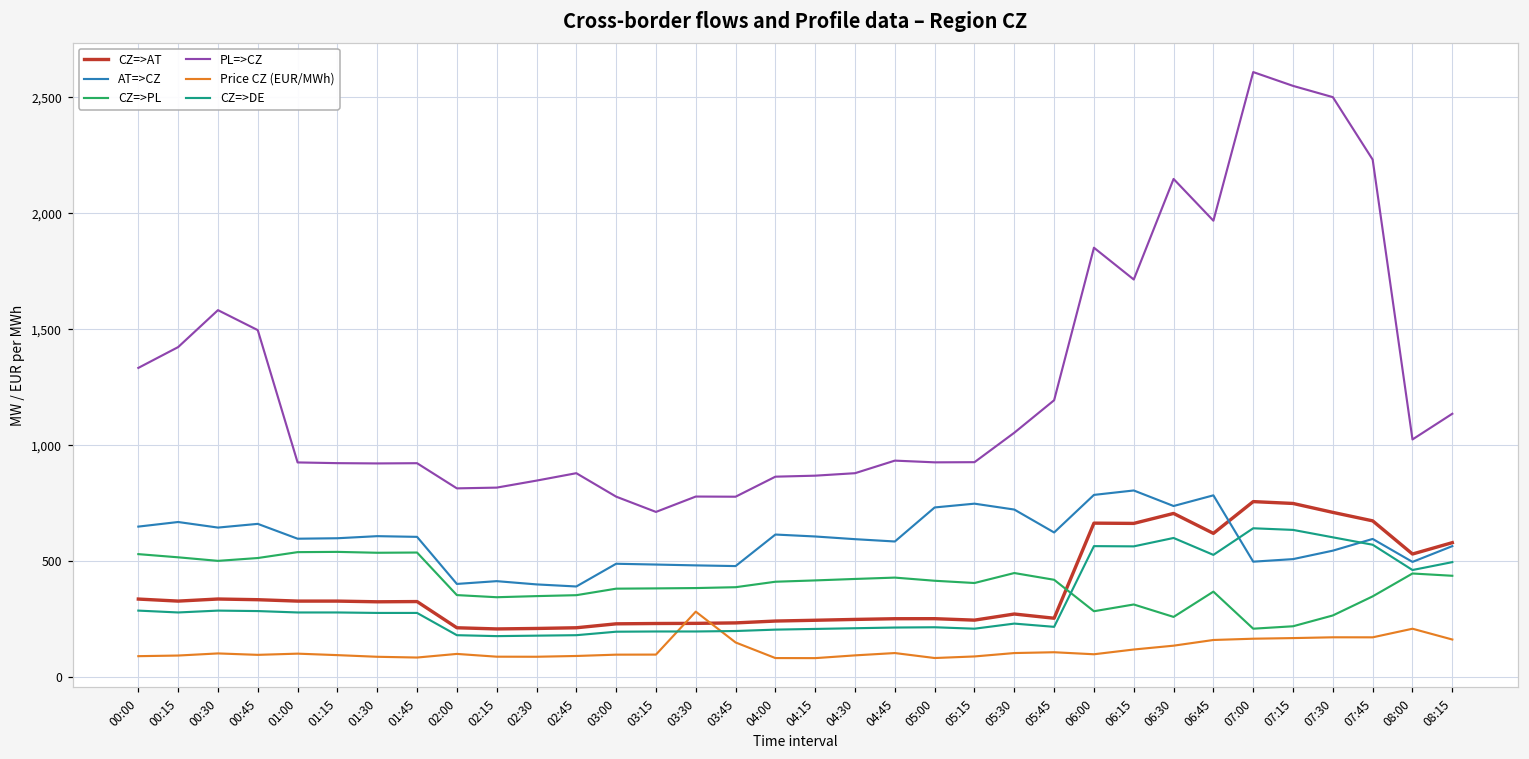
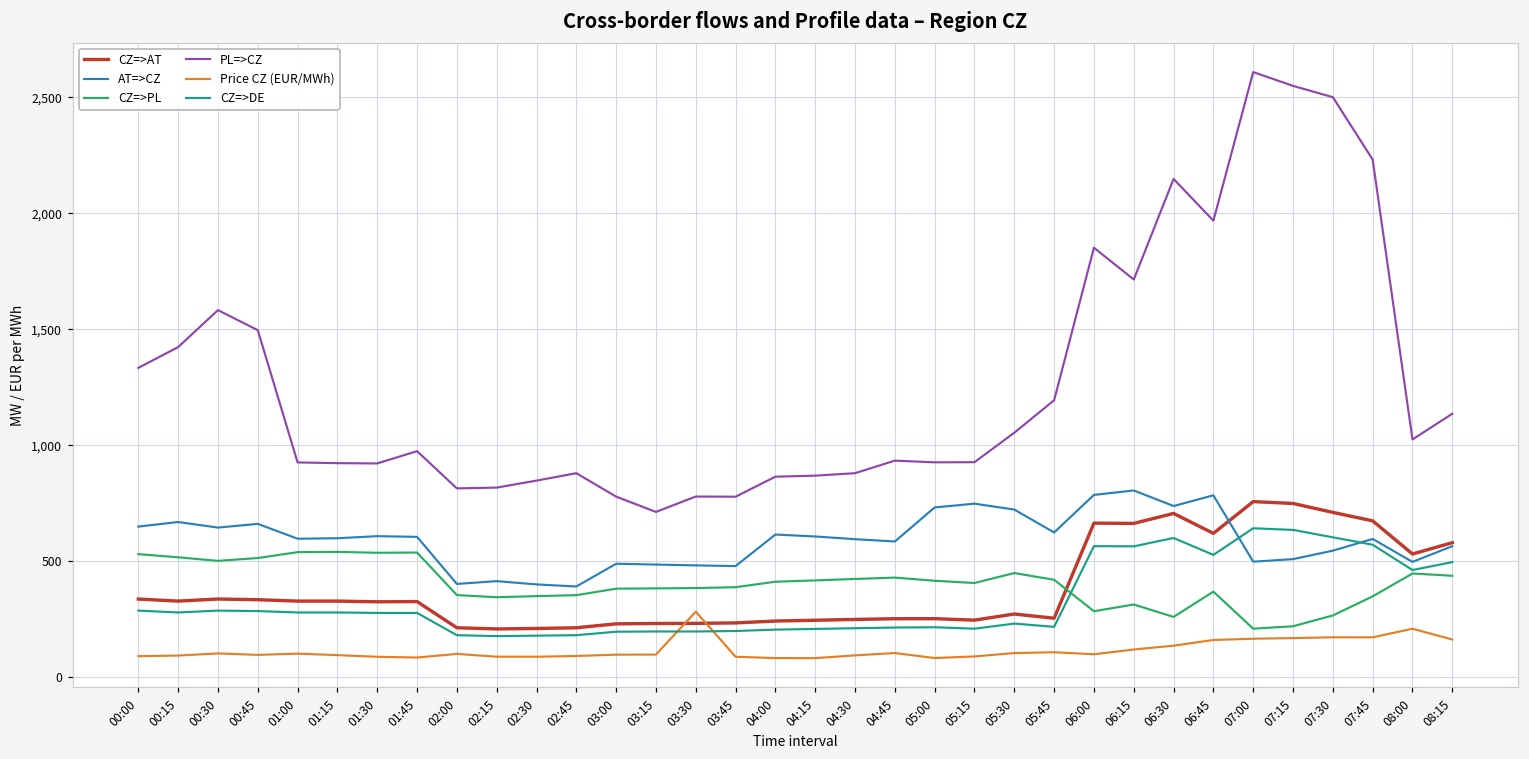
  {
    "CZ=>AT": {
      "00:00": "340",
      "00:15": "330",
      "00:30": "340",
      "00:45": "330",
      "01:00": "330",
      "01:15": "330",
      "01:30": "330",
      "01:45": "330",
      "02:00": "210",
      "02:15": "210",
      "02:30": "210",
      "02:45": "210",
      "03:00": "230",
      "03:15": "230",
      "03:30": "230",
      "03:45": "230",
      "04:00": "240",
      "04:15": "250",
      "04:30": "250",
      "04:45": "250",
      "05:00": "250",
      "05:15": "250",
      "05:30": "270",
      "05:45": "250",
      "06:00": "660",
      "06:15": "660",
      "06:30": "710",
      "06:45": "620",
      "07:00": "760",
      "07:15": "750",
      "07:30": "710",
      "07:45": "670",
      "08:00": "530",
      "08:15": "580"
    },
    "AT=>CZ": {
      "00:00": "650",
      "00:15": "670",
      "00:30": "650",
      "00:45": "660",
      "01:00": "600",
      "01:15": "600",
      "01:30": "610",
      "01:45": "610",
      "02:00": "400",
      "02:15": "410",
      "02:30": "400",
      "02:45": "390",
      "03:00": "490",
      "03:15": "490",
      "03:30": "480",
      "03:45": "480",
      "04:00": "620",
      "04:15": "610",
      "04:30": "600",
      "04:45": "590",
      "05:00": "730",
      "05:15": "750",
      "05:30": "720",
      "05:45": "620",
      "06:00": "790",
      "06:15": "810",
      "06:30": "740",
      "06:45": "780",
      "07:00": "500",
      "07:15": "510",
      "07:30": "550",
      "07:45": "600",
      "08:00": "500",
      "08:15": "570"
    },
    "PL=>CZ": {
      "00:00": "1,330",
      "00:15": "1,420",
      "00:30": "1,580",
      "00:45": "1,500",
      "01:00": "930",
      "01:15": "920",
      "01:30": "920",
-     "01:45": "920",
+     "01:45": "970",
      "02:00": "810",
      "02:15": "820",
      "02:30": "850",
      "02:45": "880",
      "03:00": "780",
      "03:15": "710",
      "03:30": "780",
      "03:45": "780",
      "04:00": "860",
      "04:15": "870",
      "04:30": "880",
      "04:45": "930",
      "05:00": "930",
      "05:15": "930",
      "05:30": "1,050",
      "05:45": "1,190",
      "06:00": "1,850",
      "06:15": "1,710",
      "06:30": "2,150",
      "06:45": "1,970",
      "07:00": "2,610",
      "07:15": "2,550",
      "07:30": "2,500",
      "07:45": "2,230",
      "08:00": "1,030",
      "08:15": "1,140"
    },
    "Price CZ (EUR/MWh)": {
      "00:00": "90",
      "00:15": "90",
      "00:30": "100",
      "00:45": "100",
      "01:00": "100",
      "01:15": "100",
      "01:30": "90",
      "01:45": "80",
      "02:00": "100",
      "02:15": "90",
      "02:30": "90",
      "02:45": "90",
      "03:00": "100",
      "03:15": "100",
      "03:30": "280",
-     "03:45": "150",
+     "03:45": "90",
      "04:00": "80",
      "04:15": "80",
      "04:30": "90",
      "04:45": "100",
      "05:00": "80",
      "05:15": "90",
      "05:30": "100",
      "05:45": "110",
      "06:00": "100",
      "06:15": "120",
      "06:30": "140",
      "06:45": "160",
      "07:00": "170",
      "07:15": "170",
      "07:30": "170",
      "07:45": "170",
      "08:00": "210",
      "08:15": "160"
    }
  }
